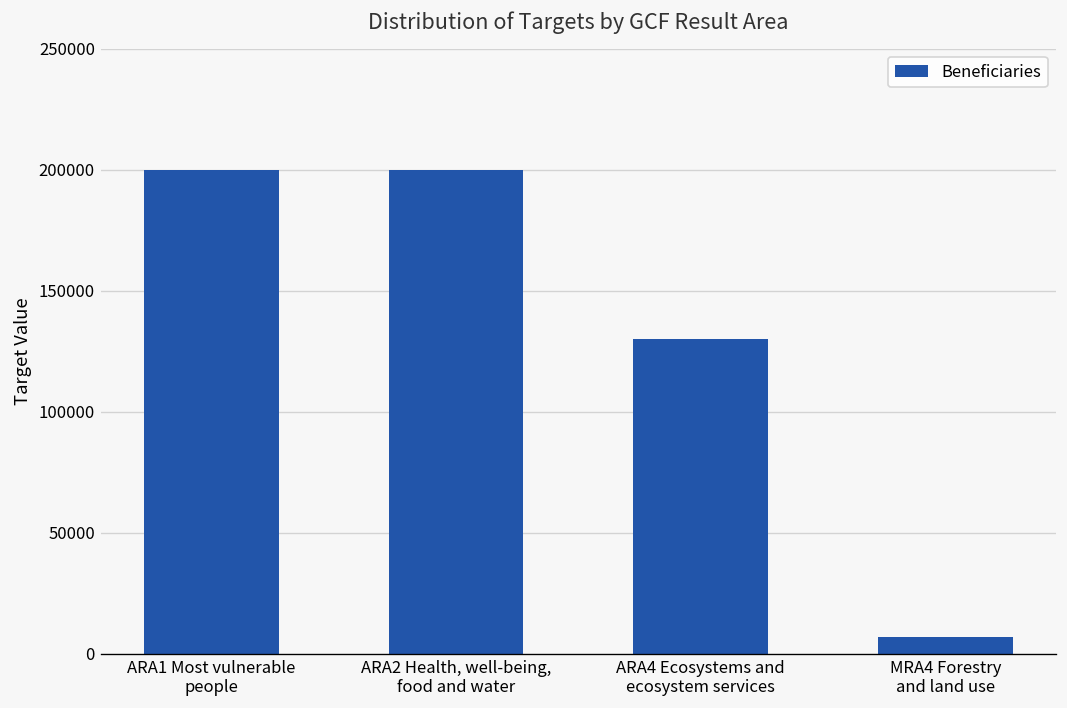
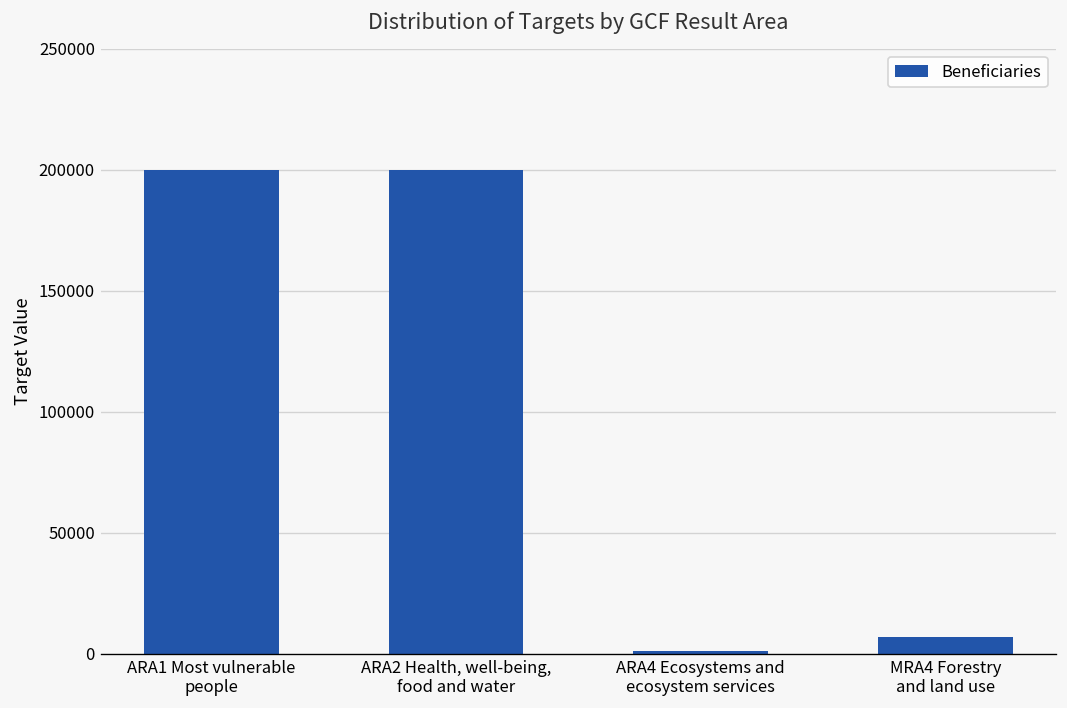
  {
    "ARA1 Most vulnerable people": 200000,
    "ARA2 Health, well-being, food and water": 200000,
-   "ARA4 Ecosystems and ecosystem services": 130000,
+   "ARA4 Ecosystems and ecosystem services": 1000,
    "MRA4 Forestry and land use": 7000
  }
